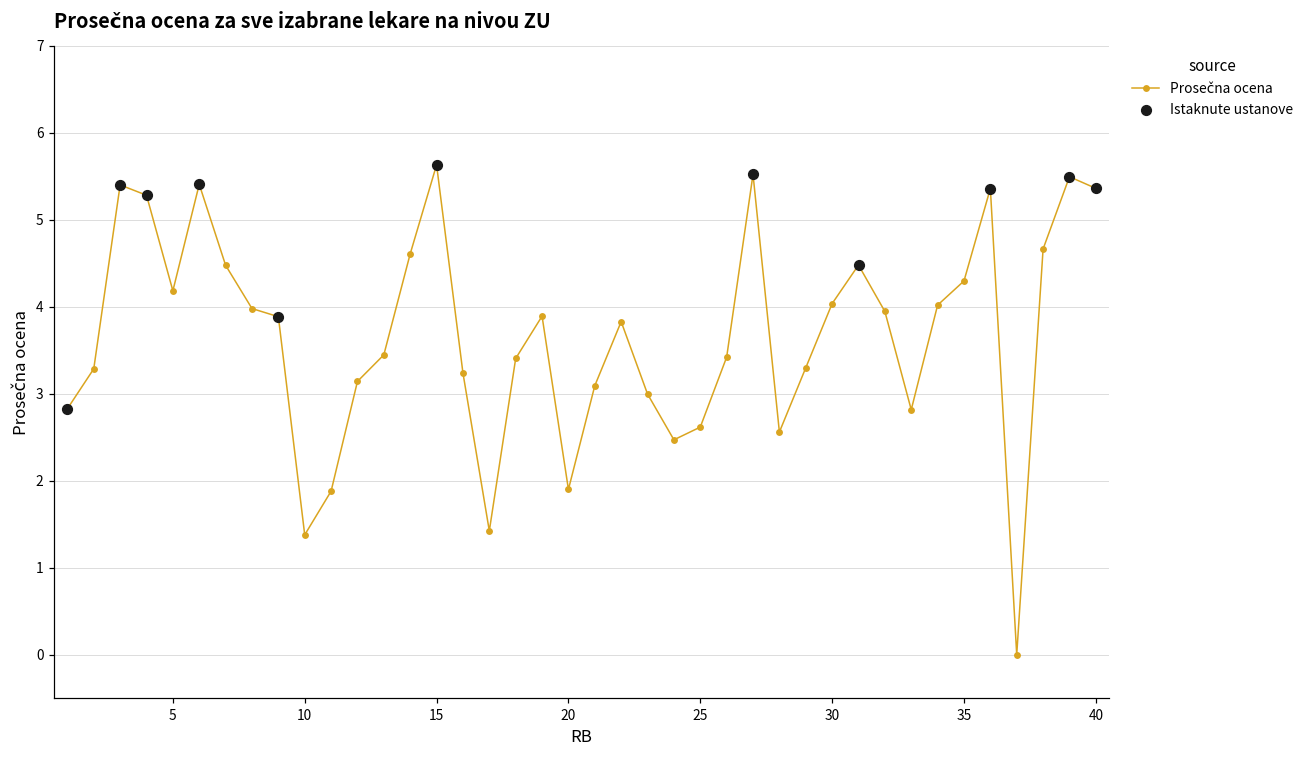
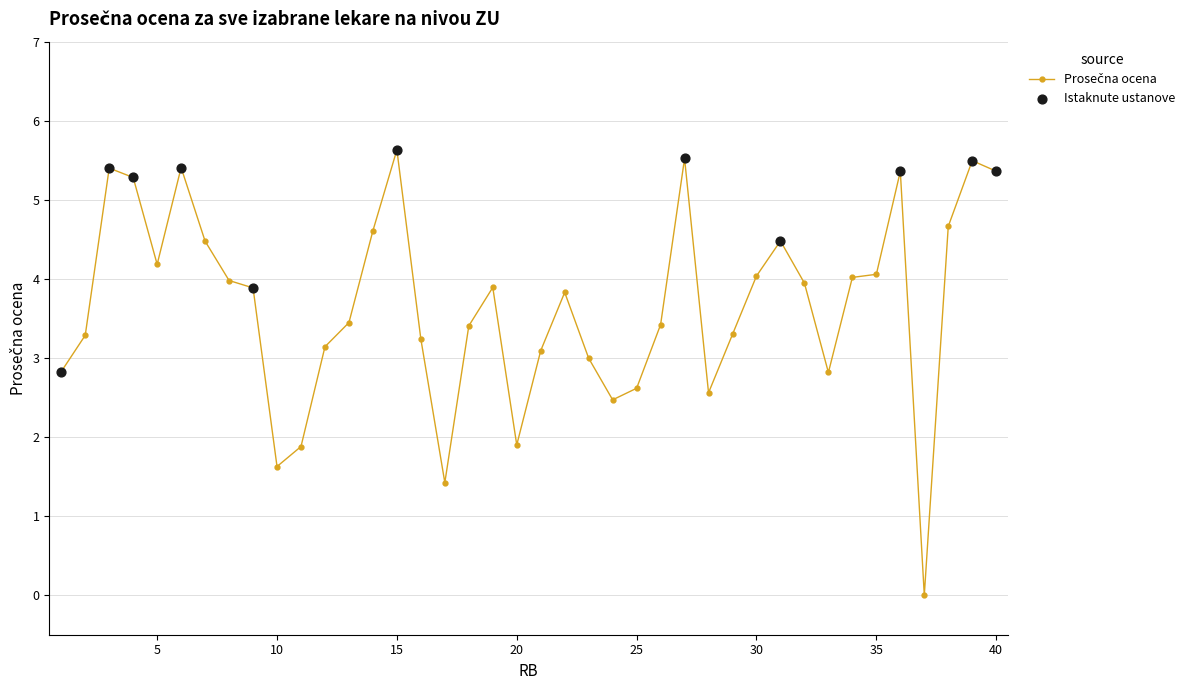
  {
    "Prosečna ocena": {
      "5": 4.2,
-     "10": 1.4,
+     "10": 1.6,
      "20": 1.9,
      "25": 2.6,
      "30": 4.0,
-     "35": 4.3
+     "35": 4.1
    }
  }
